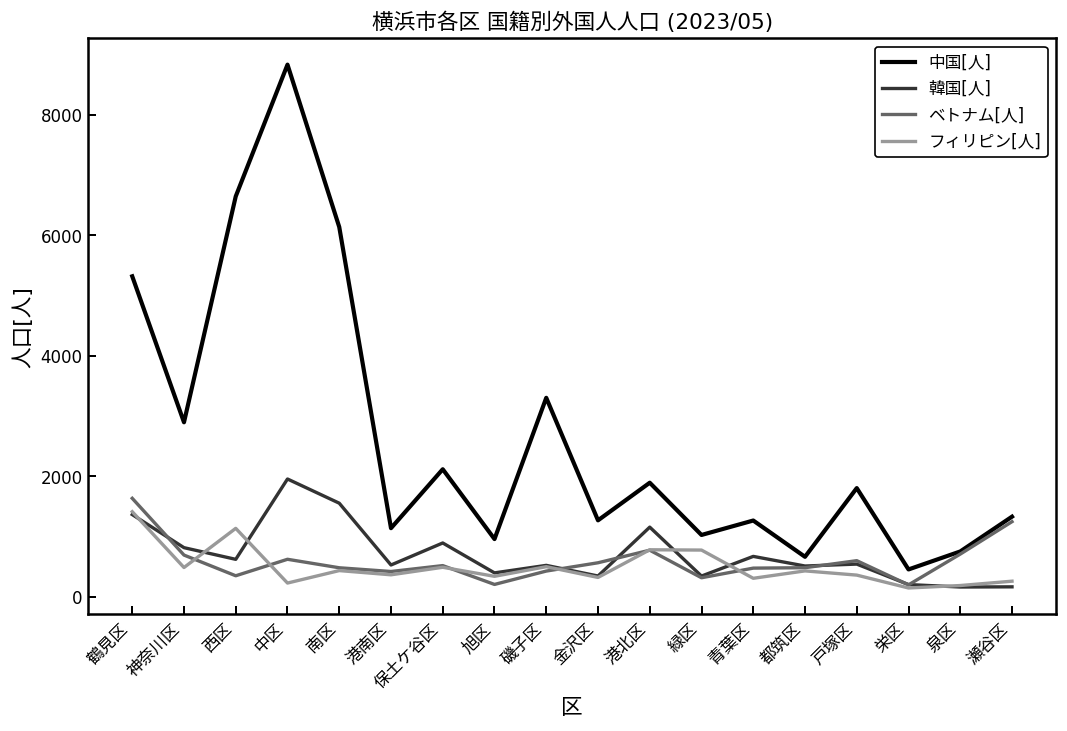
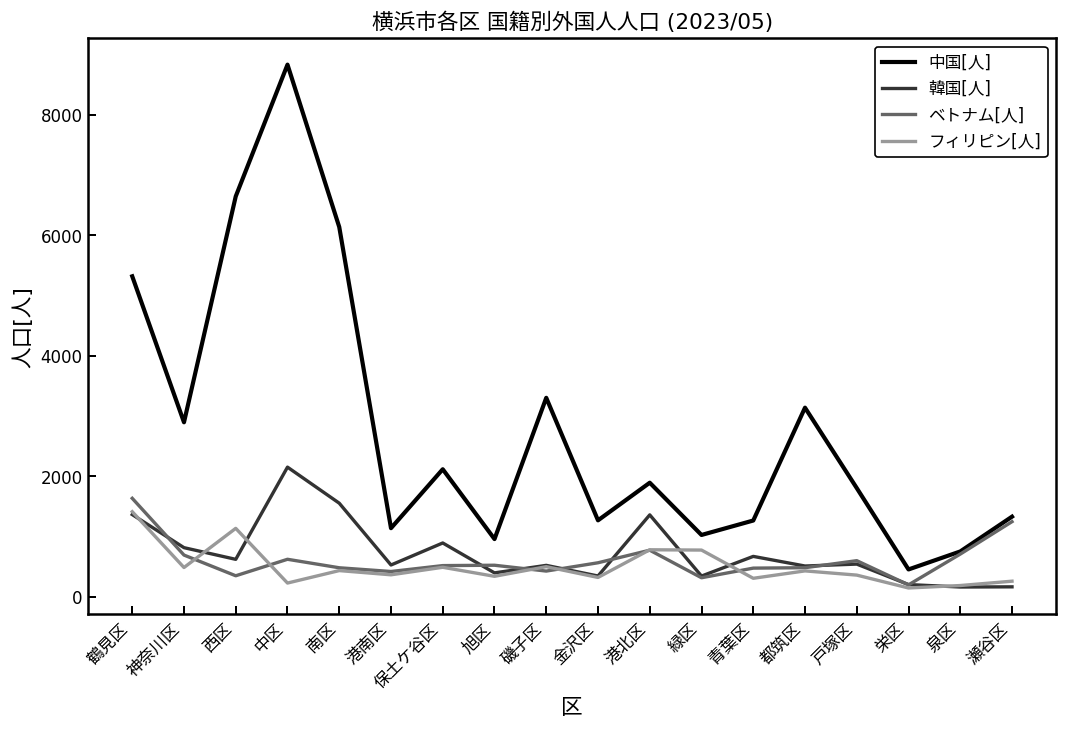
  {
    "中国[人]": {
      "鶴見区": 5300,
      "神奈川区": 2900,
      "西区": 6700,
      "中区": 8800,
      "南区": 6100,
      "港南区": 1100,
      "保土ケ谷区": 2100,
      "旭区": 1000,
      "磯子区": 3300,
      "金沢区": 1300,
      "港北区": 1900,
      "緑区": 1000,
      "青葉区": 1300,
-     "都筑区": 700,
+     "都筑区": 3100,
      "戸塚区": 1800,
      "栄区": 500,
      "瀬谷区": 1300
    },
    "韓国[人]": {
      "神奈川区": 800,
      "西区": 600,
-     "中区": 2000,
+     "中区": 2200,
      "南区": 1600,
      "港南区": 500,
      "保土ケ谷区": 900,
      "旭区": 400,
-     "港北区": 1200,
+     "港北区": 1400,
      "青葉区": 700,
      "戸塚区": 500,
      "瀬谷区": 200
    },
    "ベトナム[人]": {
      "鶴見区": 1600,
      "神奈川区": 700,
      "西区": 300,
      "中区": 600,
      "港南区": 400,
-     "旭区": 200,
+     "旭区": 500,
      "磯子区": 400,
      "金沢区": 600,
      "青葉区": 500,
      "戸塚区": 600,
      "瀬谷区": 1200
    },
    "フィリピン[人]": {
      "神奈川区": 500,
      "西区": 1100,
      "中区": 200,
      "港南区": 400,
      "旭区": 300,
      "緑区": 800,
      "青葉区": 300,
      "都筑区": 400,
      "戸塚区": 400,
      "栄区": 100,
      "瀬谷区": 300
    }
  }
